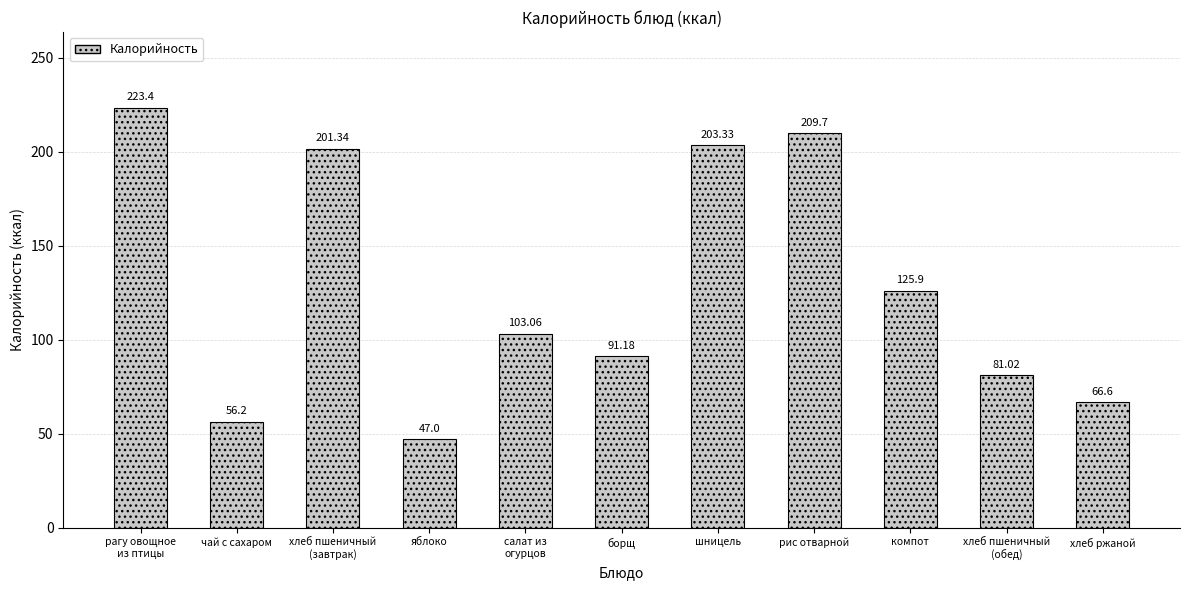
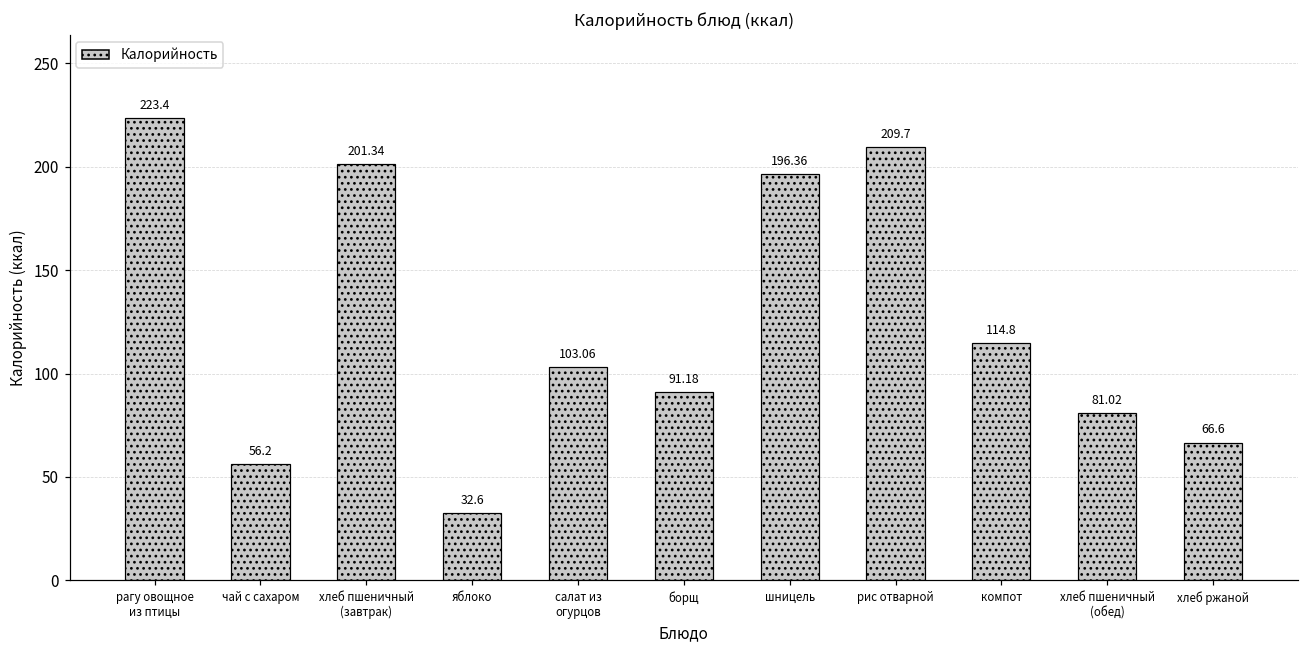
  {
    "рагу овощное из птицы": 223.4,
    "чай с сахаром": 56.2,
    "хлеб пшеничный (завтрак)": 201.34,
-   "яблоко": 47.0,
+   "яблоко": 32.6,
    "салат из огурцов": 103.06,
    "борщ": 91.18,
-   "шницель": 203.33,
+   "шницель": 196.36,
    "рис отварной": 209.7,
-   "компот": 125.9,
+   "компот": 114.8,
    "хлеб пшеничный (обед)": 81.02,
    "хлеб ржаной": 66.6
  }
